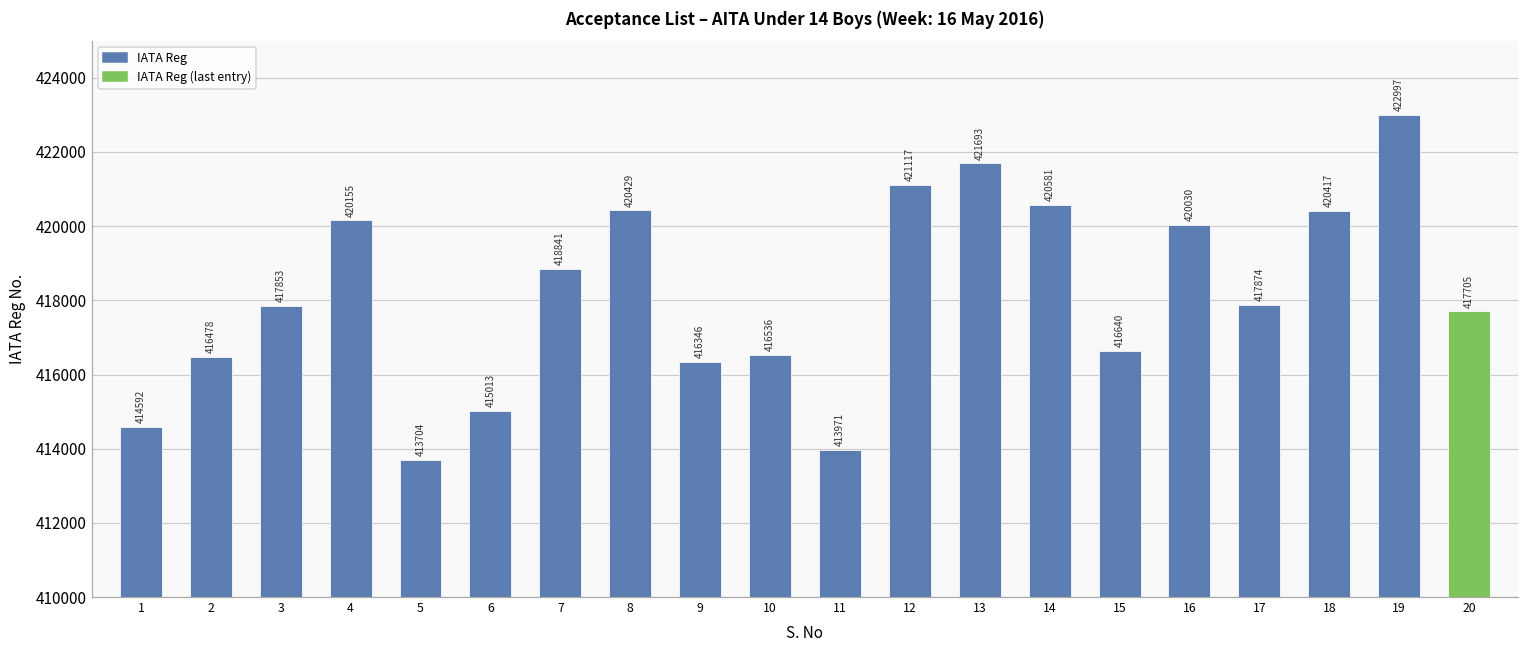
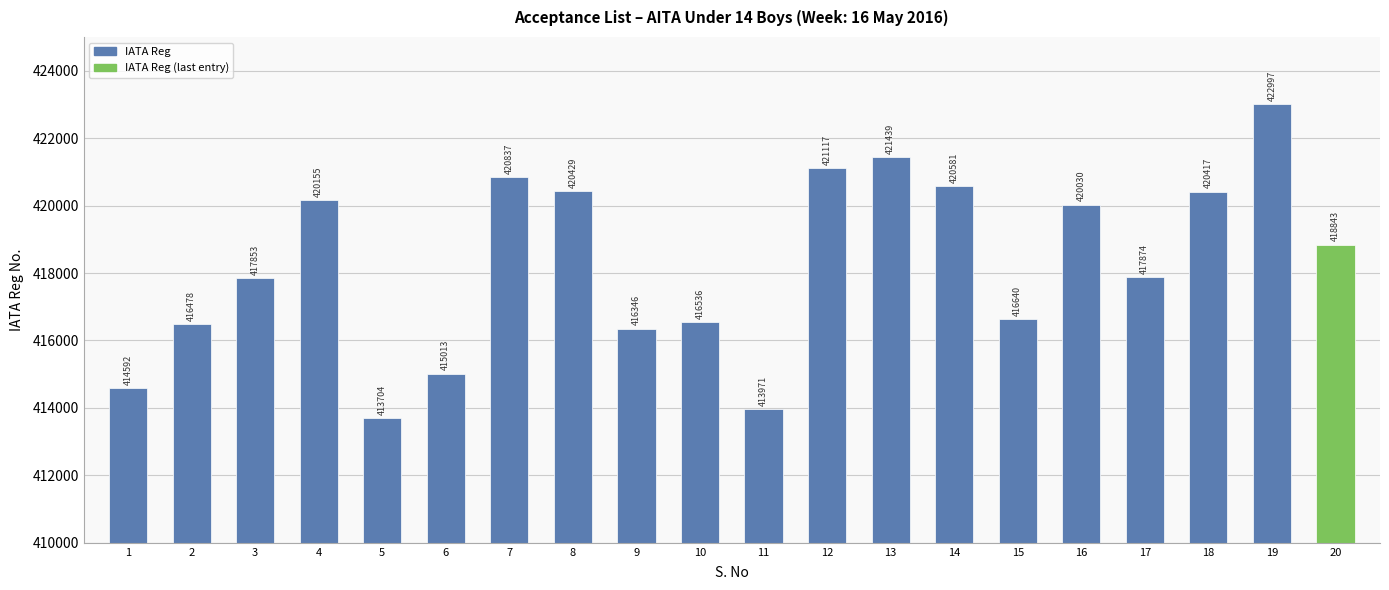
  {
    "1": 414592,
    "2": 416478,
    "3": 417853,
    "4": 420155,
    "5": 413704,
    "6": 415013,
-   "7": 418841,
+   "7": 420837,
    "8": 420429,
    "9": 416346,
    "10": 416536,
    "11": 413971,
    "12": 421117,
-   "13": 421693,
+   "13": 421439,
    "14": 420581,
    "15": 416640,
    "16": 420030,
    "17": 417874,
    "18": 420417,
    "19": 422997,
-   "20": 417705
+   "20": 418843
  }
